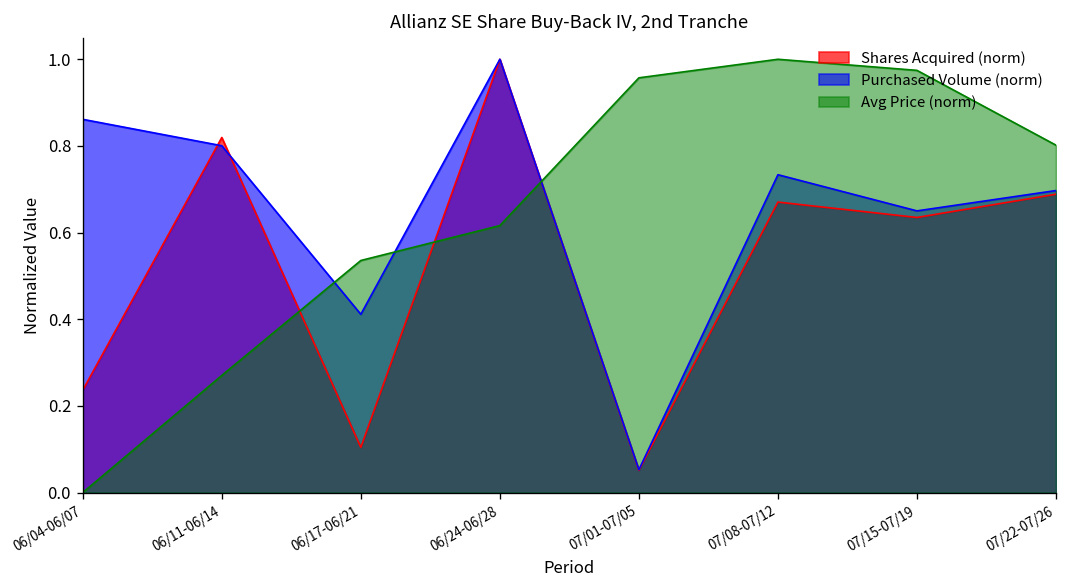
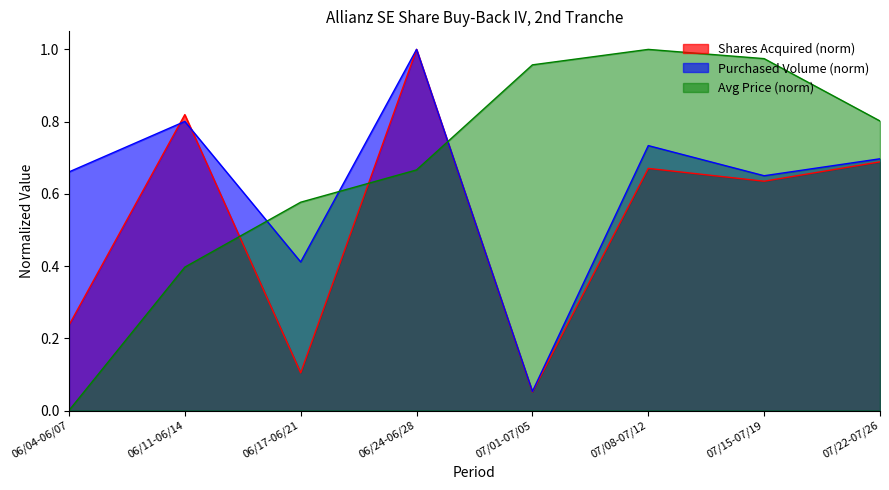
  {
    "Shares Acquired (norm)": {
      "06/04-06/07": 0.24,
      "06/11-06/14": 0.82,
      "06/17-06/21": 0.10,
      "07/08-07/12": 0.67,
      "07/15-07/19": 0.63,
      "07/22-07/26": 0.69
    },
    "Purchased Volume (norm)": {
-     "06/04-06/07": 0.86,
+     "06/04-06/07": 0.66,
      "06/11-06/14": 0.80,
      "06/17-06/21": 0.41,
      "07/08-07/12": 0.73,
      "07/15-07/19": 0.65,
      "07/22-07/26": 0.70
    },
    "Avg Price (norm)": {
      "06/04-06/07": 0.00,
-     "06/11-06/14": 0.27,
-     "06/17-06/21": 0.54,
-     "06/24-06/28": 0.62,
+     "06/11-06/14": 0.40,
+     "06/17-06/21": 0.58,
+     "06/24-06/28": 0.67,
      "07/01-07/05": 0.96,
      "07/08-07/12": 1.00,
      "07/15-07/19": 0.97,
      "07/22-07/26": 0.80
    }
  }
